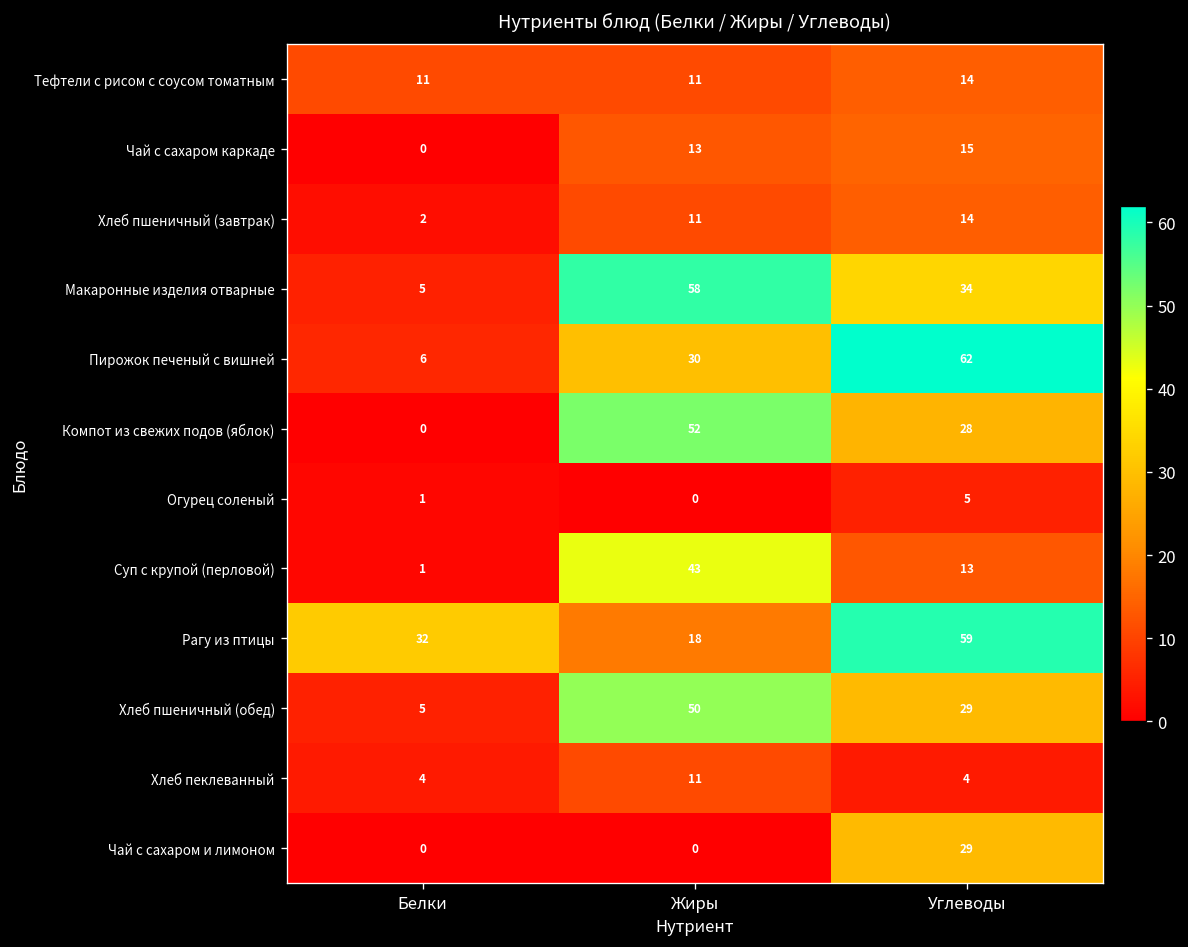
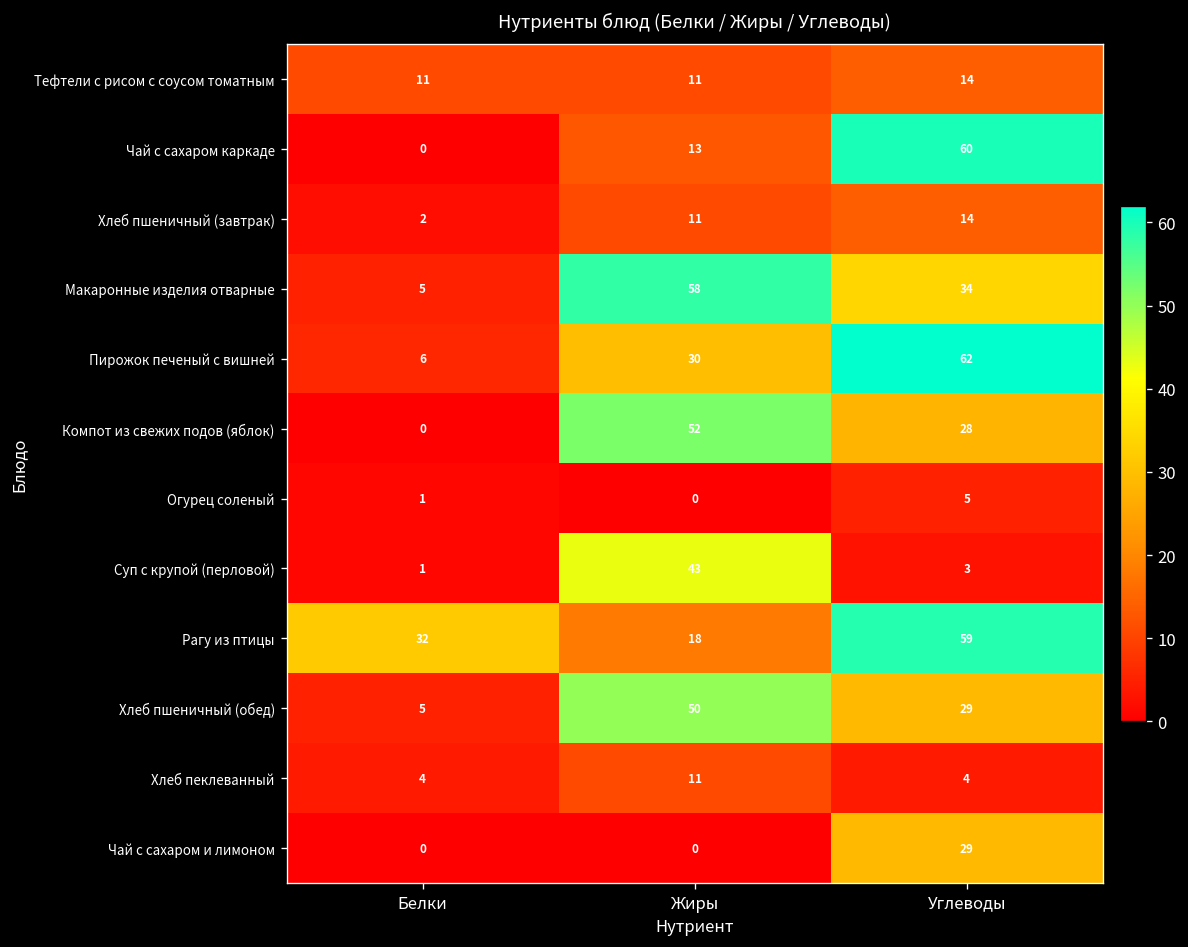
  {
    "Тефтели с рисом с соусом томатным": {
      "Белки": 11,
      "Жиры": 11,
      "Углеводы": 14
    },
    "Чай с сахаром каркаде": {
      "Белки": 0,
      "Жиры": 13,
-     "Углеводы": 15
+     "Углеводы": 60
    },
    "Хлеб пшеничный (завтрак)": {
      "Белки": 2,
      "Жиры": 11,
      "Углеводы": 14
    },
    "Макаронные изделия отварные": {
      "Белки": 5,
      "Жиры": 58,
      "Углеводы": 34
    },
    "Пирожок печеный с вишней": {
      "Белки": 6,
      "Жиры": 30,
      "Углеводы": 62
    },
    "Компот из свежих подов (яблок)": {
      "Белки": 0,
      "Жиры": 52,
      "Углеводы": 28
    },
    "Огурец соленый": {
      "Белки": 1,
      "Жиры": 0,
      "Углеводы": 5
    },
    "Суп с крупой (перловой)": {
      "Белки": 1,
      "Жиры": 43,
-     "Углеводы": 13
+     "Углеводы": 3
    },
    "Рагу из птицы": {
      "Белки": 32,
      "Жиры": 18,
      "Углеводы": 59
    },
    "Хлеб пшеничный (обед)": {
      "Белки": 5,
      "Жиры": 50,
      "Углеводы": 29
    },
    "Хлеб пеклеванный": {
      "Белки": 4,
      "Жиры": 11,
      "Углеводы": 4
    },
    "Чай с сахаром и лимоном": {
      "Белки": 0,
      "Жиры": 0,
      "Углеводы": 29
    }
  }
